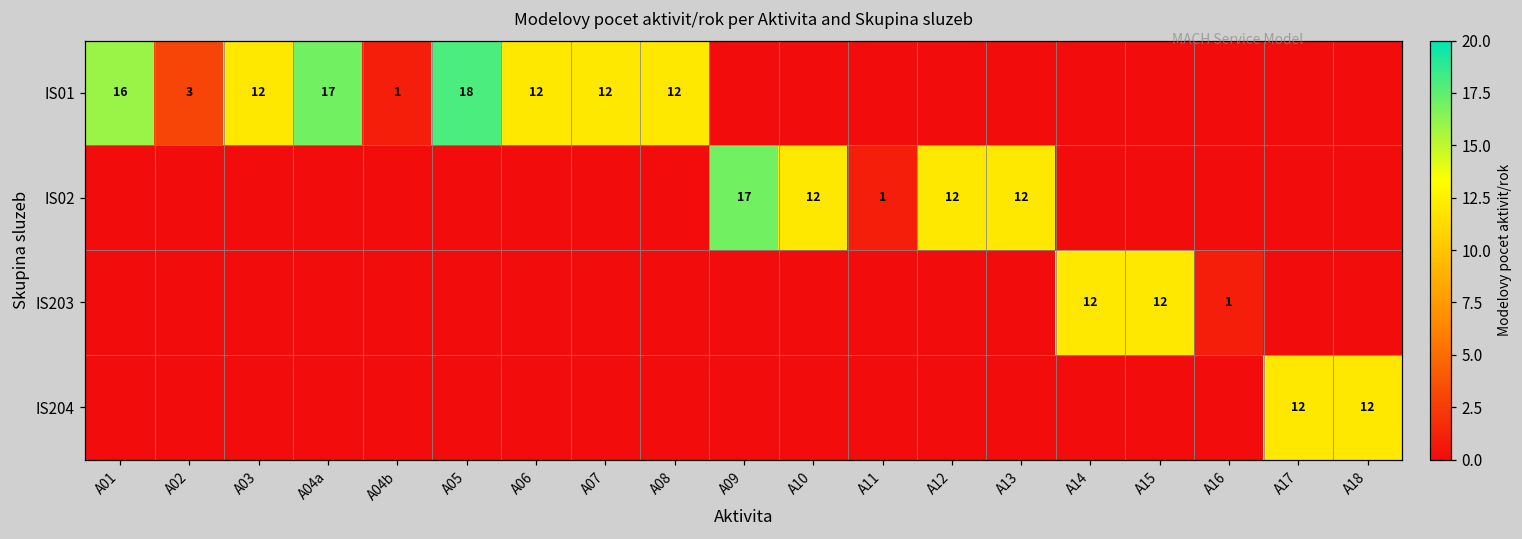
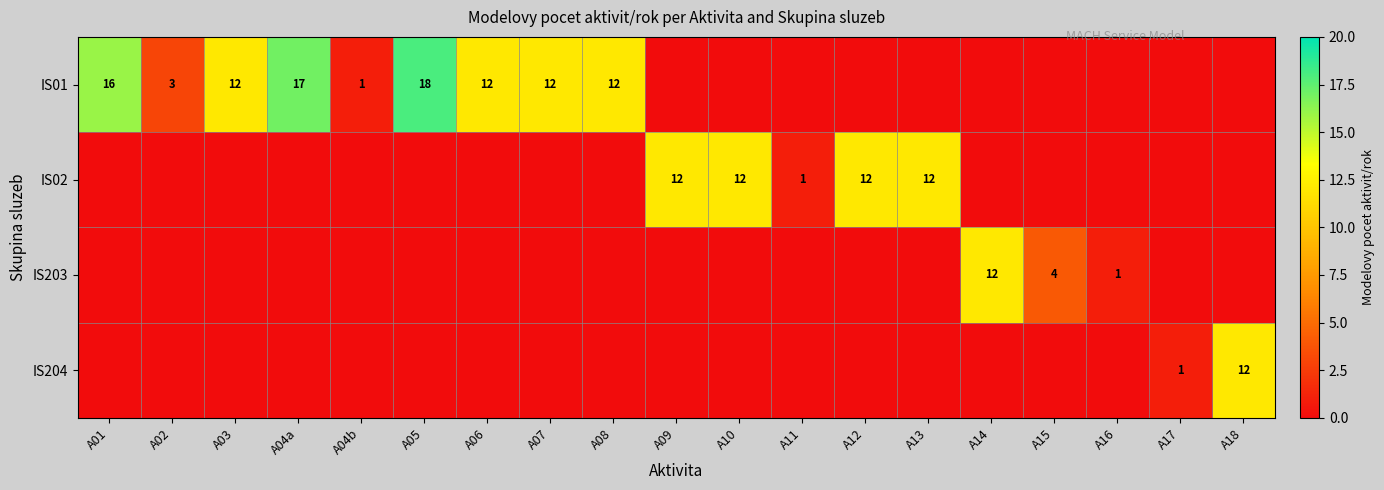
  {
    "IS01": {
      "A01": 16,
      "A02": 3,
      "A03": 12,
      "A04a": 17,
      "A04b": 1,
      "A05": 18,
      "A06": 12,
      "A07": 12,
      "A08": 12
    },
    "IS02": {
-     "A09": 17,
+     "A09": 12,
      "A10": 12,
      "A11": 1,
      "A12": 12,
      "A13": 12
    },
    "IS203": {
      "A14": 12,
-     "A15": 12,
+     "A15": 4,
      "A16": 1
    },
    "IS204": {
-     "A17": 12,
+     "A17": 1,
      "A18": 12
    }
  }
